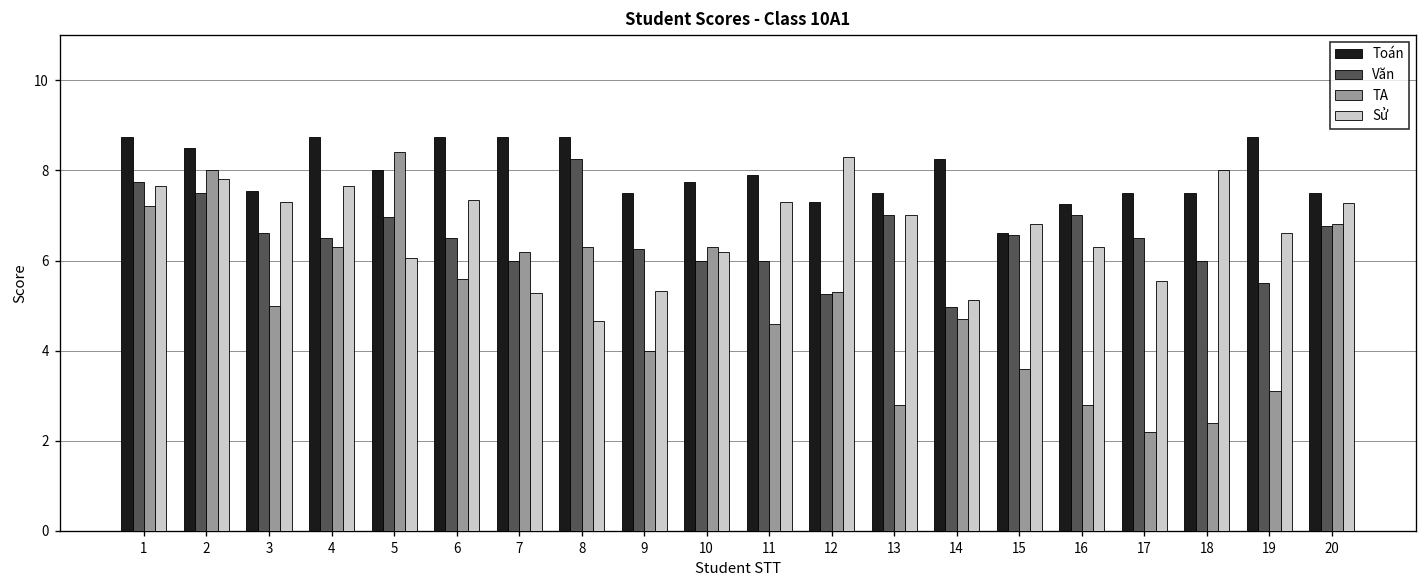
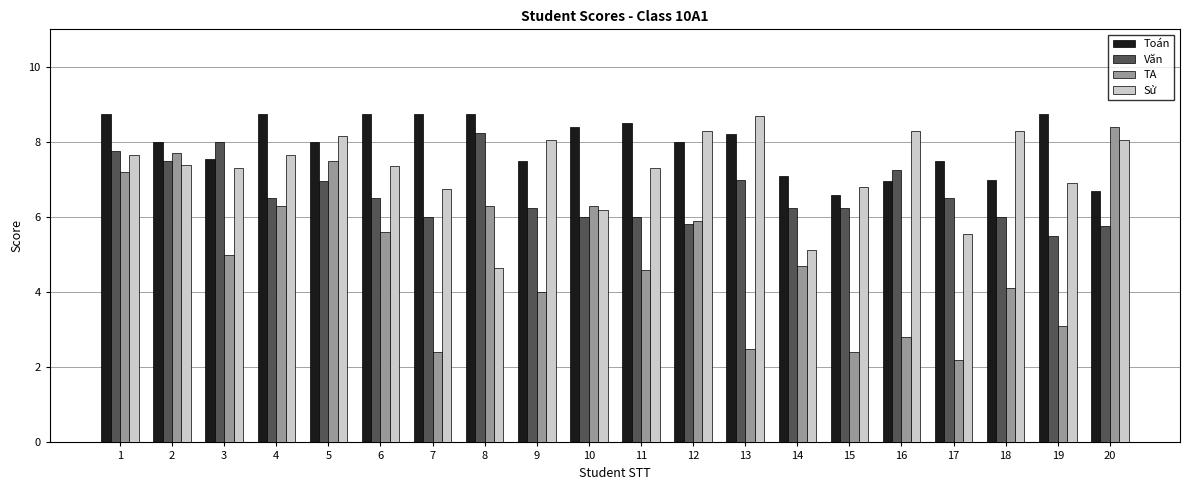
  {
    "Toán": {
      "1": 8.8,
-     "2": 8.5,
+     "2": 8.0,
      "3": 7.5,
      "4": 8.8,
      "5": 8.0,
      "6": 8.8,
      "7": 8.8,
      "8": 8.8,
      "9": 7.5,
-     "10": 7.8,
-     "11": 7.9,
-     "12": 7.3,
-     "13": 7.5,
-     "14": 8.3,
+     "10": 8.4,
+     "11": 8.5,
+     "12": 8.0,
+     "13": 8.2,
+     "14": 7.1,
      "15": 6.6,
-     "16": 7.3,
+     "16": 7.0,
      "17": 7.5,
-     "18": 7.5,
+     "18": 7.0,
      "19": 8.8,
-     "20": 7.5
+     "20": 6.7
    },
    "Văn": {
      "1": 7.8,
      "2": 7.5,
-     "3": 6.6,
+     "3": 8.0,
      "4": 6.5,
      "5": 7.0,
      "6": 6.5,
      "7": 6.0,
      "8": 8.3,
      "9": 6.3,
      "10": 6.0,
      "11": 6.0,
-     "12": 5.3,
+     "12": 5.8,
      "13": 7.0,
-     "14": 5.0,
-     "15": 6.6,
-     "16": 7.0,
+     "14": 6.3,
+     "15": 6.3,
+     "16": 7.3,
      "17": 6.5,
      "18": 6.0,
      "19": 5.5,
-     "20": 6.8
+     "20": 5.8
    },
    "TA": {
      "1": 7.2,
-     "2": 8.0,
+     "2": 7.7,
      "3": 5.0,
      "4": 6.3,
-     "5": 8.4,
+     "5": 7.5,
      "6": 5.6,
-     "7": 6.2,
+     "7": 2.4,
      "8": 6.3,
      "9": 4.0,
      "10": 6.3,
      "11": 4.6,
-     "12": 5.3,
-     "13": 2.8,
+     "12": 5.9,
+     "13": 2.5,
      "14": 4.7,
-     "15": 3.6,
+     "15": 2.4,
      "16": 2.8,
      "17": 2.2,
-     "18": 2.4,
+     "18": 4.1,
      "19": 3.1,
-     "20": 6.8
+     "20": 8.4
    },
    "Sử": {
      "1": 7.7,
-     "2": 7.8,
+     "2": 7.4,
      "3": 7.3,
      "4": 7.7,
-     "5": 6.1,
+     "5": 8.2,
      "6": 7.4,
-     "7": 5.3,
+     "7": 6.8,
      "8": 4.7,
-     "9": 5.3,
+     "9": 8.1,
      "10": 6.2,
      "11": 7.3,
      "12": 8.3,
-     "13": 7.0,
+     "13": 8.7,
      "14": 5.1,
      "15": 6.8,
-     "16": 6.3,
+     "16": 8.3,
      "17": 5.6,
-     "18": 8.0,
-     "19": 6.6,
-     "20": 7.3
+     "18": 8.3,
+     "19": 6.9,
+     "20": 8.1
    }
  }
